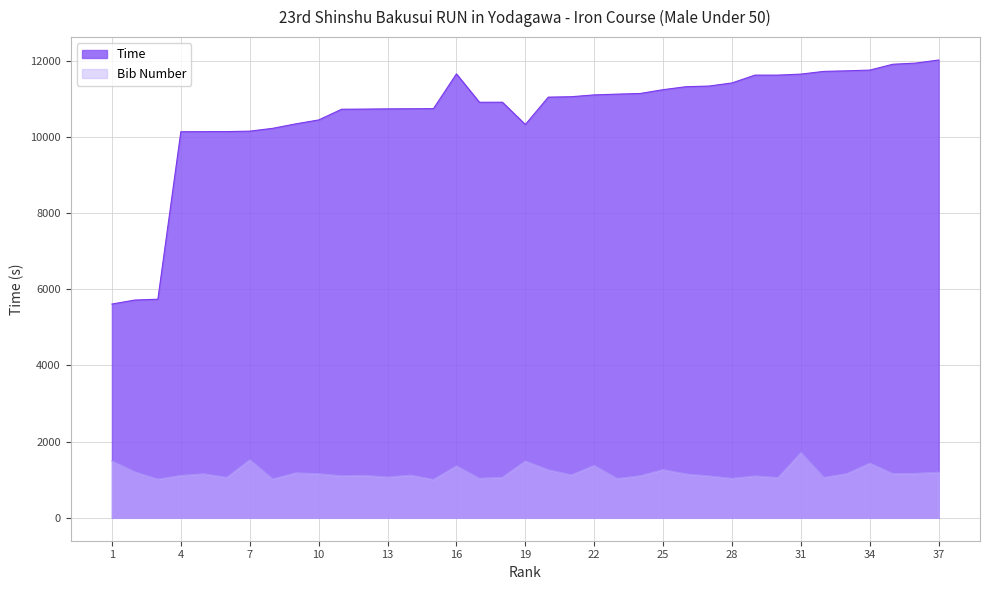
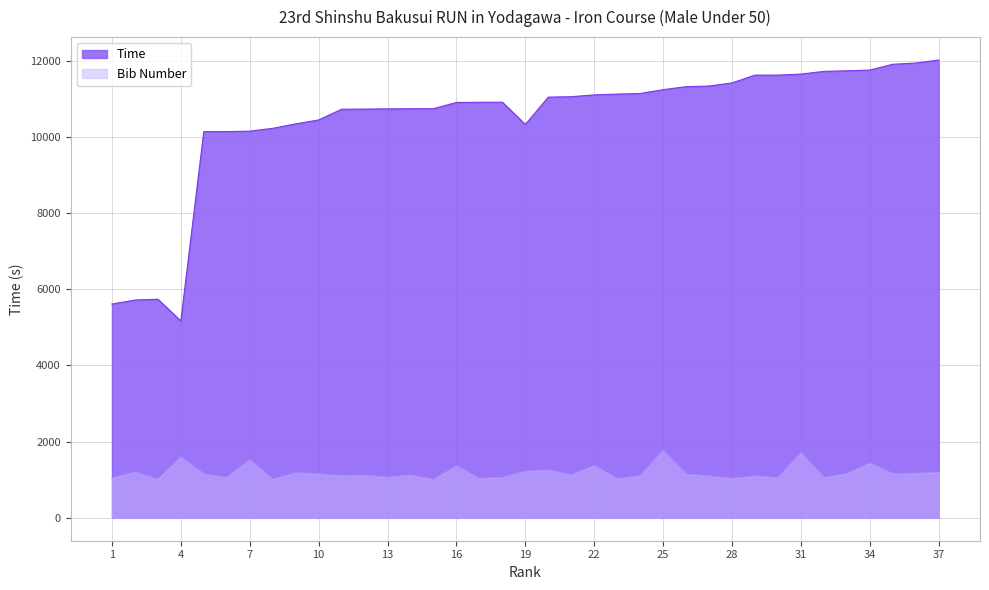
  {
    "Time": {
      "1": 5600,
-     "4": 10100,
+     "4": 5200,
      "7": 10200,
      "10": 10400,
      "13": 10700,
-     "16": 11700,
+     "16": 10900,
      "19": 10300,
      "22": 11100,
      "25": 11200,
      "28": 11400,
      "31": 11700,
      "34": 11800,
      "37": 12000
    },
    "Bib Number": {
-     "1": 1500,
-     "4": 1100,
+     "1": 1000,
+     "4": 1600,
      "7": 1500,
      "10": 1200,
      "13": 1100,
      "16": 1400,
-     "19": 1500,
+     "19": 1200,
      "22": 1400,
-     "25": 1300,
+     "25": 1800,
      "28": 1000,
      "31": 1700,
      "34": 1400,
      "37": 1200
    }
  }
